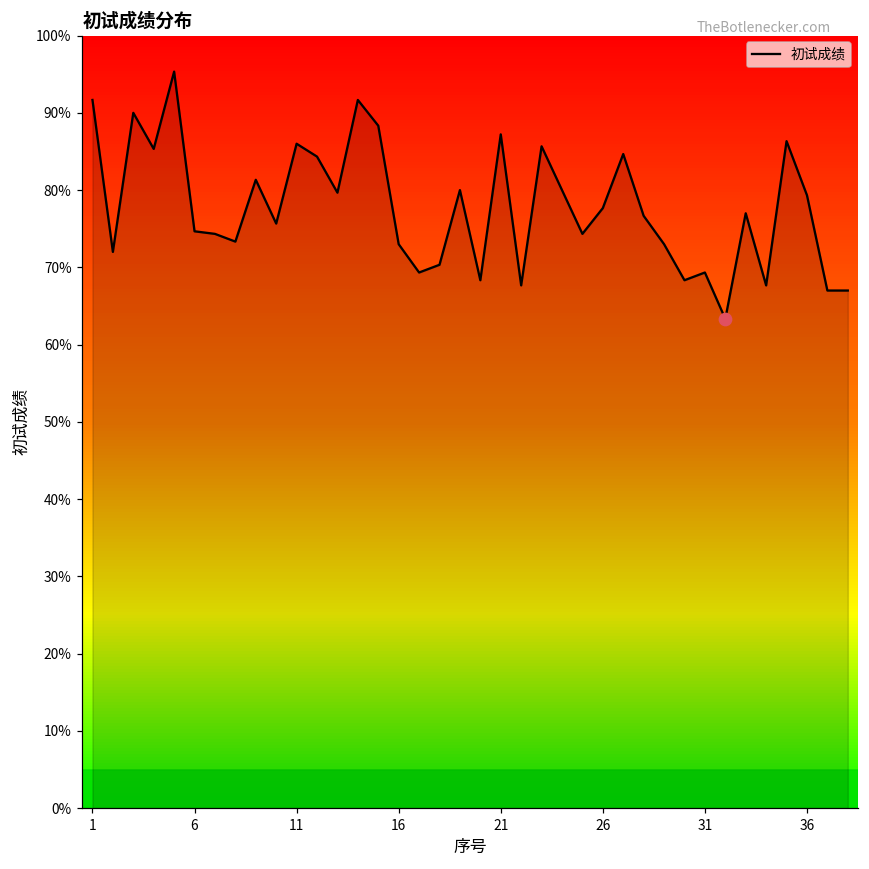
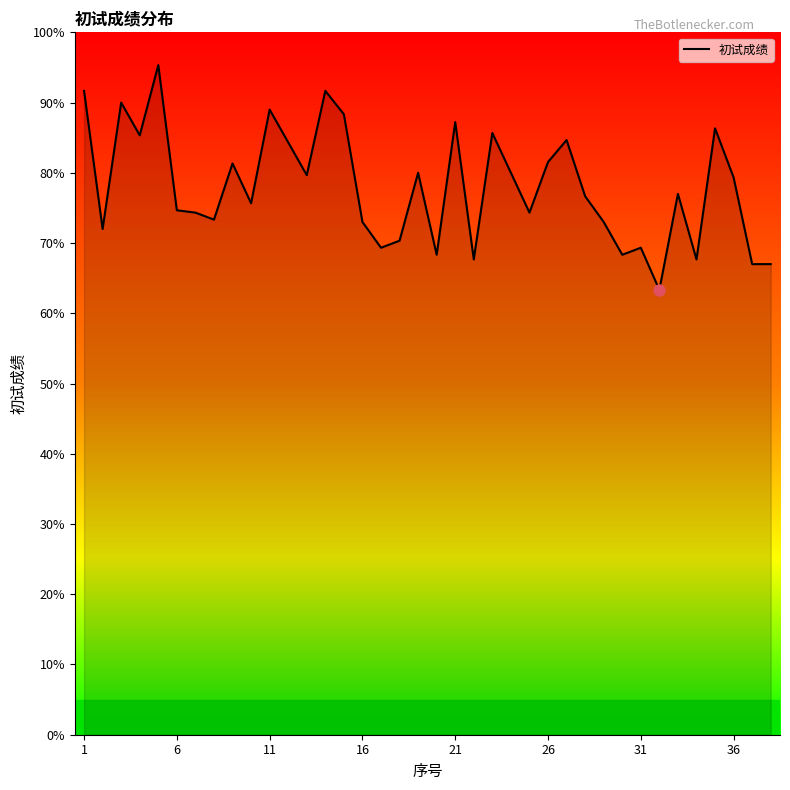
  {
    "初试成绩": {
      "1": "92%",
      "6": "75%",
-     "11": "86%",
+     "11": "89%",
      "16": "73%",
      "21": "87%",
-     "26": "78%",
+     "26": "82%",
      "31": "69%",
      "36": "79%"
    }
  }
